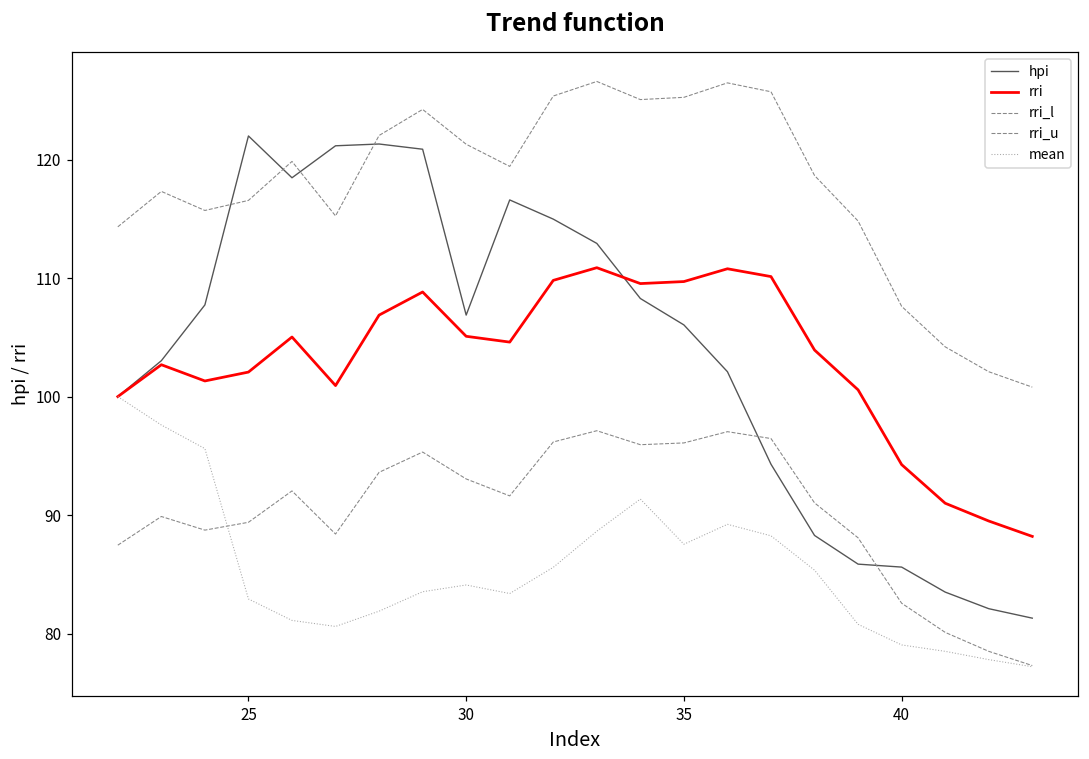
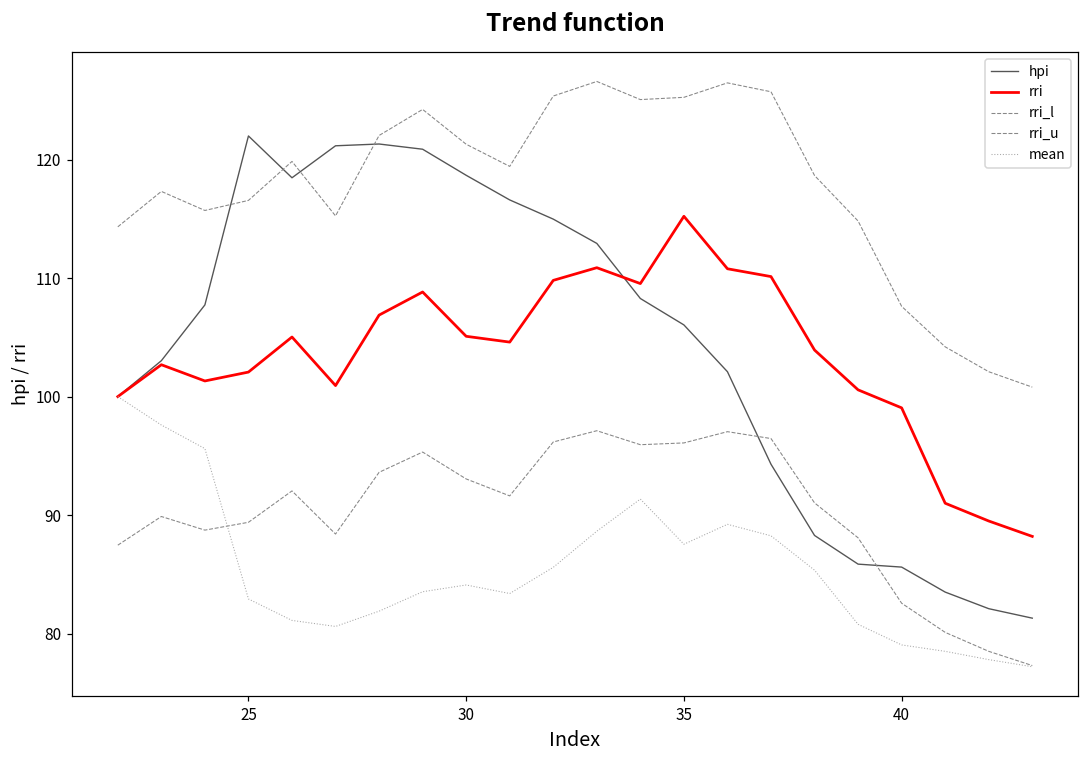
  {
    "hpi": {
      "25": 122.0,
-     "30": 106.9,
+     "30": 118.7,
      "35": 106.1,
      "40": 85.6
    },
    "rri": {
      "25": 102.1,
      "30": 105.1,
-     "35": 109.7,
-     "40": 94.3
+     "35": 115.2,
+     "40": 99.1
    }
  }
